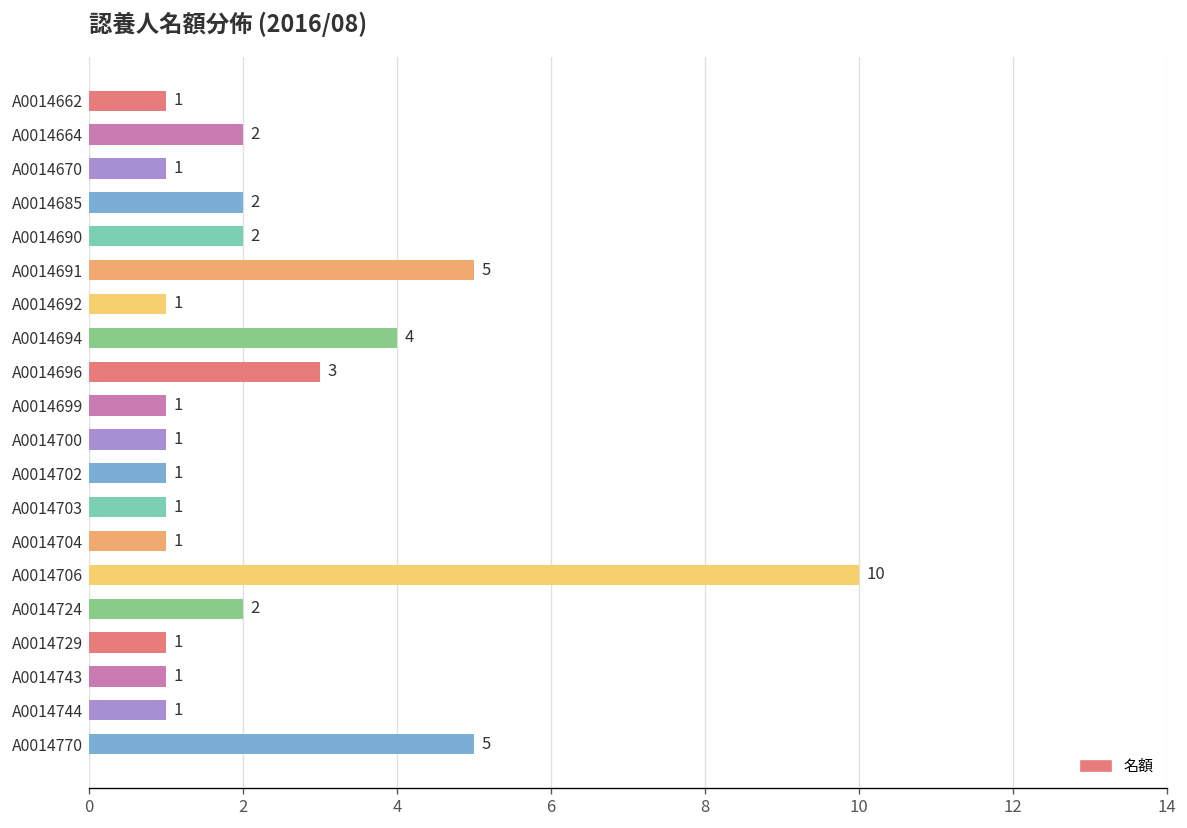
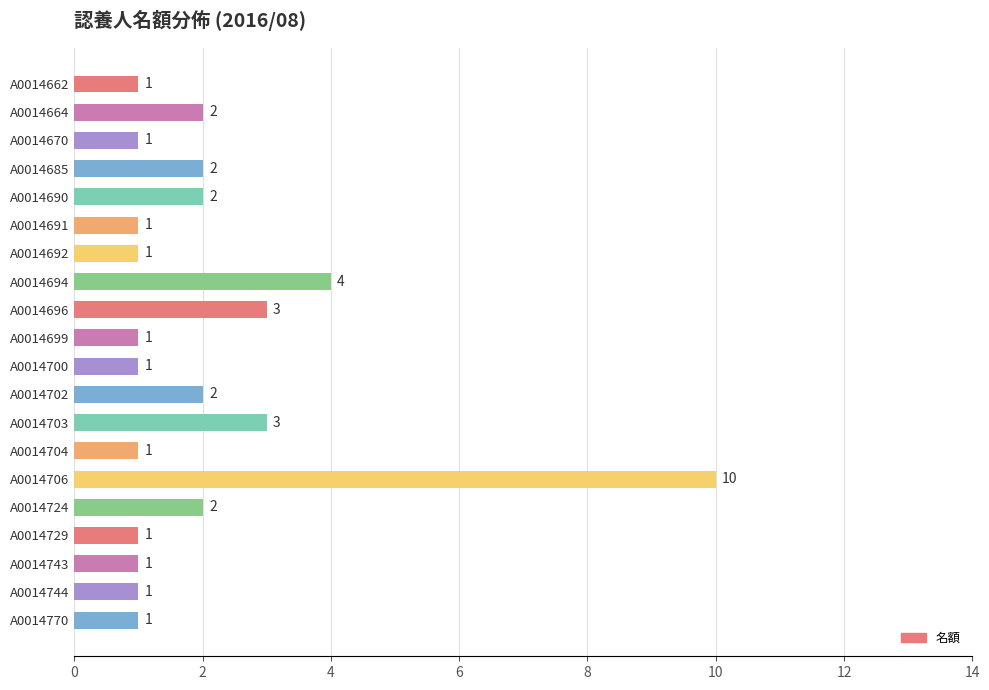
  {
    "A0014662": 1,
    "A0014664": 2,
    "A0014670": 1,
    "A0014685": 2,
    "A0014690": 2,
-   "A0014691": 5,
+   "A0014691": 1,
    "A0014692": 1,
    "A0014694": 4,
    "A0014696": 3,
    "A0014699": 1,
    "A0014700": 1,
-   "A0014702": 1,
-   "A0014703": 1,
+   "A0014702": 2,
+   "A0014703": 3,
    "A0014704": 1,
    "A0014706": 10,
    "A0014724": 2,
    "A0014729": 1,
    "A0014743": 1,
    "A0014744": 1,
-   "A0014770": 5
+   "A0014770": 1
  }
